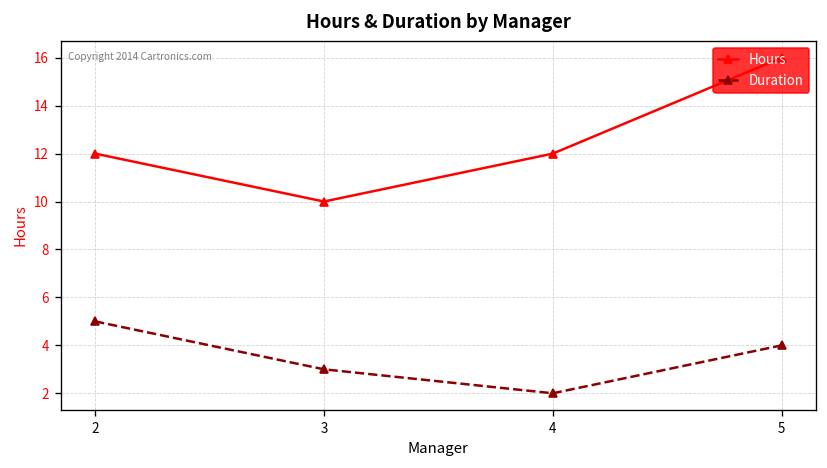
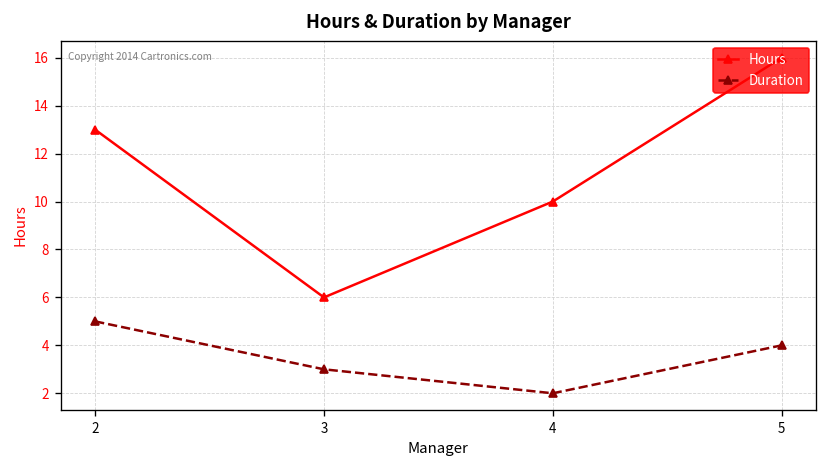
  {
    "Hours": {
-     "2": 12,
-     "3": 10,
-     "4": 12
+     "2": 13,
+     "3": 6,
+     "4": 10
    },
    "Duration": {
      "2": 5,
      "3": 3,
      "4": 2,
      "5": 4
    }
  }
